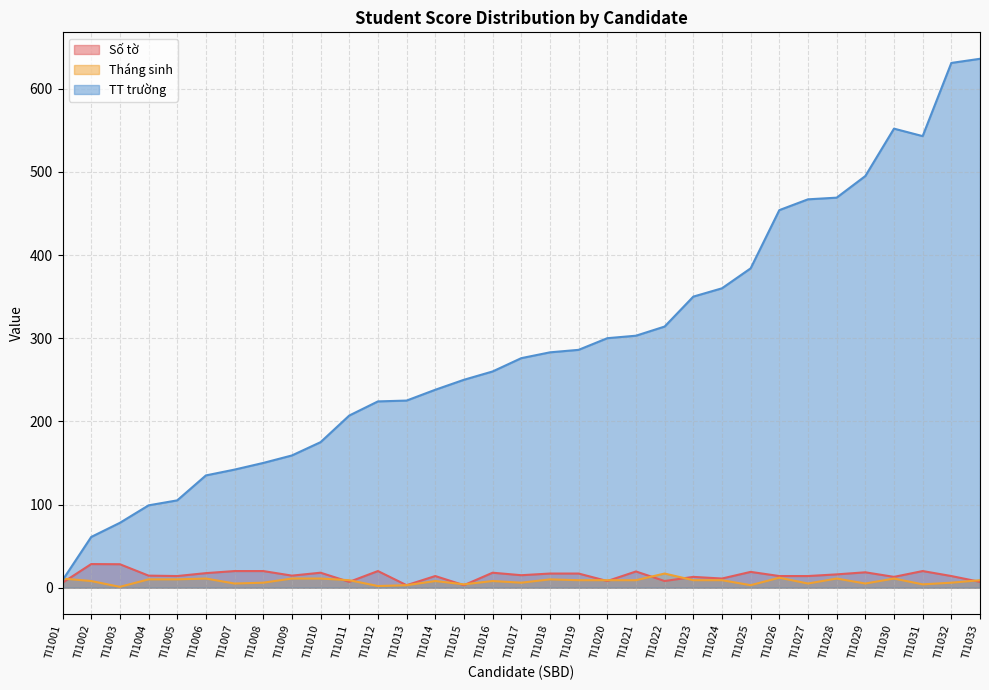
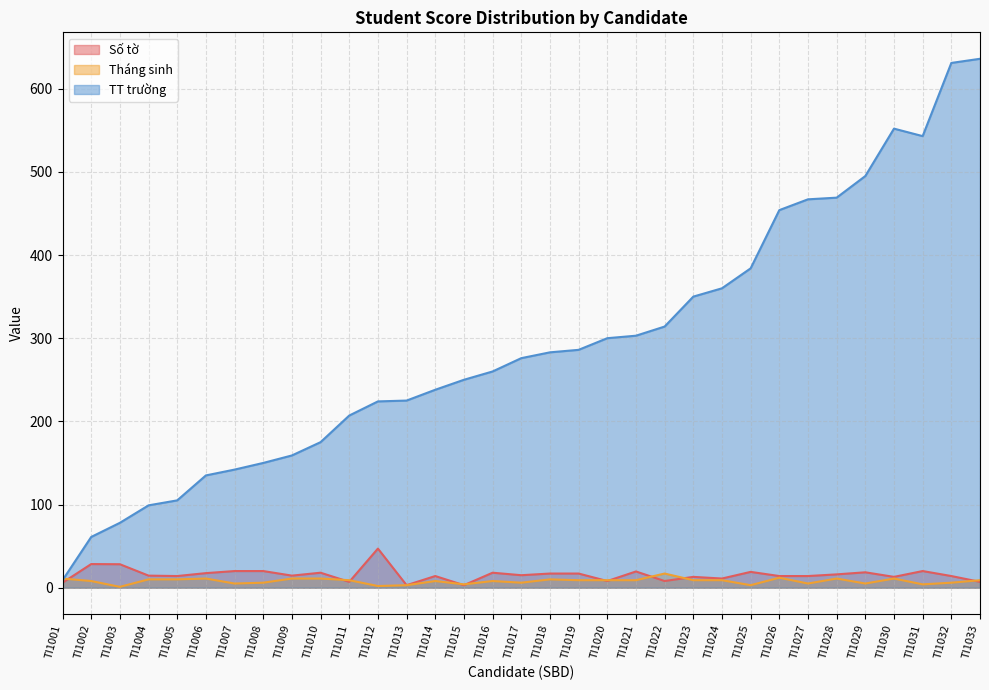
  {
    "Số tờ": {
      "TI1002": 30,
      "TI1003": 30,
      "TI1004": 10,
      "TI1005": 10,
      "TI1006": 20,
      "TI1007": 20,
      "TI1008": 20,
      "TI1009": 10,
      "TI1010": 20,
-     "TI1012": 20,
+     "TI1012": 50,
      "TI1014": 10,
      "TI1016": 20,
      "TI1017": 20,
      "TI1018": 20,
      "TI1019": 20,
      "TI1021": 20,
      "TI1022": 10,
      "TI1023": 10,
      "TI1025": 20,
      "TI1027": 10,
      "TI1028": 20,
      "TI1029": 20,
      "TI1031": 20,
      "TI1032": 10
    },
    "Tháng sinh": {
      "TI1002": 10,
      "TI1003": 0,
      "TI1004": 10,
      "TI1005": 10,
      "TI1006": 10,
      "TI1007": 10,
      "TI1008": 10,
      "TI1009": 10,
      "TI1010": 10,
      "TI1012": 0,
      "TI1014": 10,
      "TI1016": 10,
      "TI1017": 10,
      "TI1018": 10,
      "TI1019": 10,
      "TI1021": 10,
      "TI1022": 20,
      "TI1023": 10,
      "TI1025": 0,
      "TI1027": 10,
      "TI1028": 10,
      "TI1029": 10,
      "TI1031": 0,
      "TI1032": 10
    },
    "TT trường": {
      "TI1002": 60,
      "TI1003": 80,
      "TI1004": 100,
      "TI1005": 110,
      "TI1006": 140,
      "TI1007": 140,
      "TI1008": 150,
      "TI1009": 160,
      "TI1010": 180,
      "TI1011": 210,
      "TI1012": 220,
      "TI1013": 230,
      "TI1014": 240,
      "TI1015": 250,
      "TI1016": 260,
      "TI1017": 280,
      "TI1018": 280,
      "TI1019": 290,
      "TI1020": 300,
      "TI1021": 300,
      "TI1022": 310,
      "TI1023": 350,
      "TI1024": 360,
      "TI1025": 380,
      "TI1026": 450,
      "TI1027": 470,
      "TI1028": 470,
      "TI1029": 500,
      "TI1030": 550,
      "TI1031": 540,
      "TI1032": 630,
      "TI1033": 640
    }
  }
